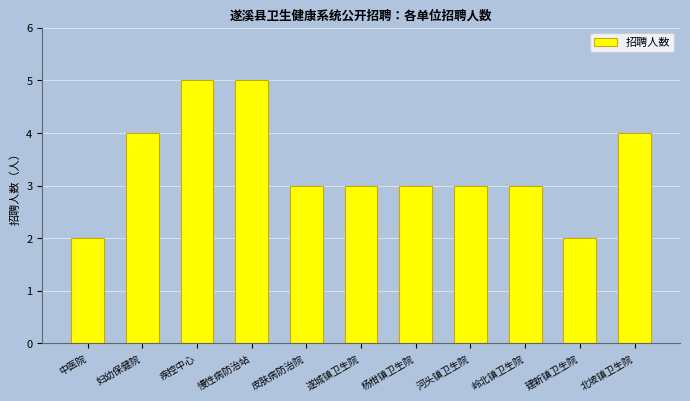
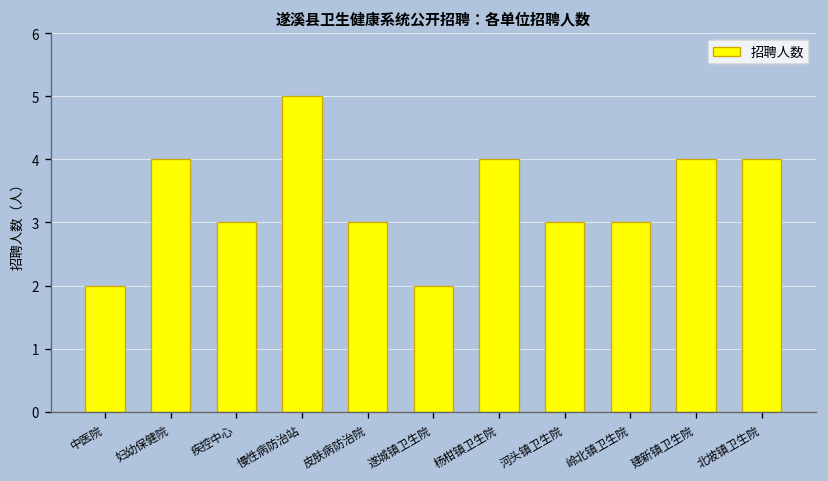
  {
    "中医院": 2,
    "妇幼保健院": 4,
-   "疾控中心": 5,
+   "疾控中心": 3,
    "慢性病防治站": 5,
    "皮肤病防治院": 3,
-   "遂城镇卫生院": 3,
-   "杨柑镇卫生院": 3,
+   "遂城镇卫生院": 2,
+   "杨柑镇卫生院": 4,
    "河头镇卫生院": 3,
    "岭北镇卫生院": 3,
-   "建新镇卫生院": 2,
+   "建新镇卫生院": 4,
    "北坡镇卫生院": 4
  }
